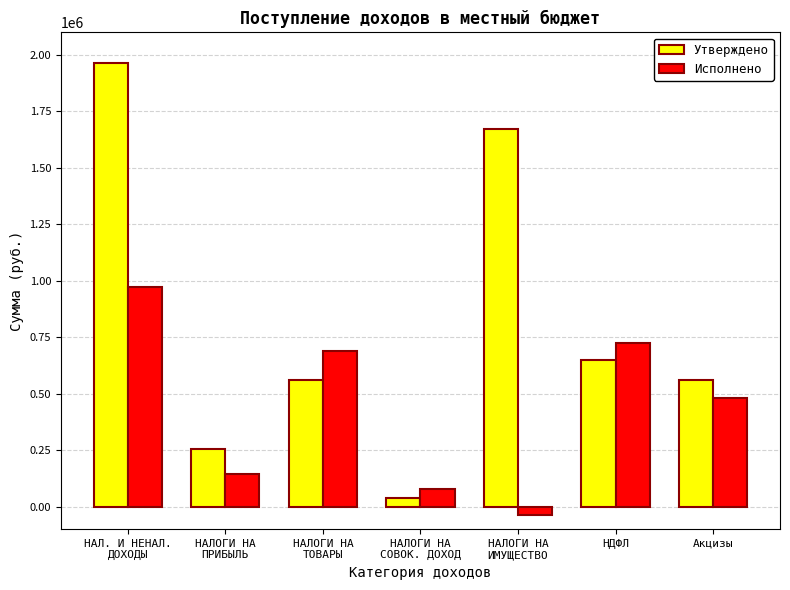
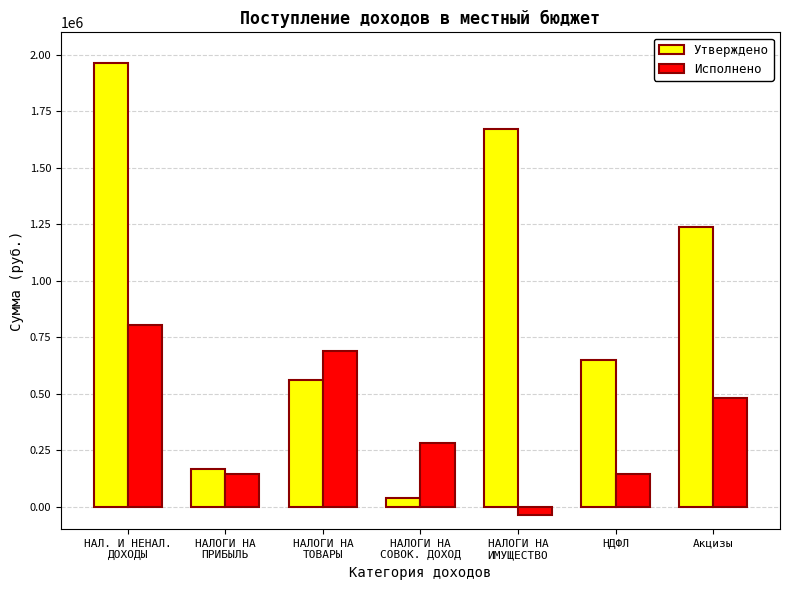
  {
    "Утверждено": {
      "НАЛ. И НЕНАЛ. ДОХОДЫ": 1970000,
-     "НАЛОГИ НА ПРИБЫЛЬ": 250000,
+     "НАЛОГИ НА ПРИБЫЛЬ": 170000,
      "НАЛОГИ НА ТОВАРЫ": 560000,
      "НАЛОГИ НА СОВОК. ДОХОД": 40000,
      "НАЛОГИ НА ИМУЩЕСТВО": 1670000,
      "НДФЛ": 650000,
-     "Акцизы": 560000
+     "Акцизы": 1240000
    },
    "Исполнено": {
-     "НАЛ. И НЕНАЛ. ДОХОДЫ": 970000,
+     "НАЛ. И НЕНАЛ. ДОХОДЫ": 800000,
      "НАЛОГИ НА ПРИБЫЛЬ": 140000,
      "НАЛОГИ НА ТОВАРЫ": 690000,
-     "НАЛОГИ НА СОВОК. ДОХОД": 80000,
+     "НАЛОГИ НА СОВОК. ДОХОД": 280000,
      "НАЛОГИ НА ИМУЩЕСТВО": -40000,
-     "НДФЛ": 720000,
+     "НДФЛ": 140000,
      "Акцизы": 480000
    }
  }
